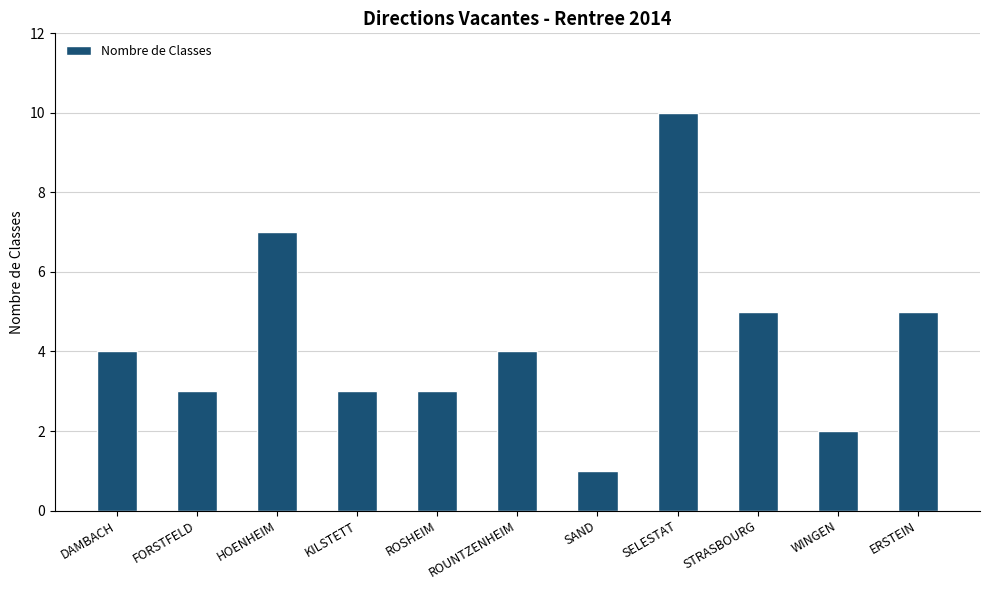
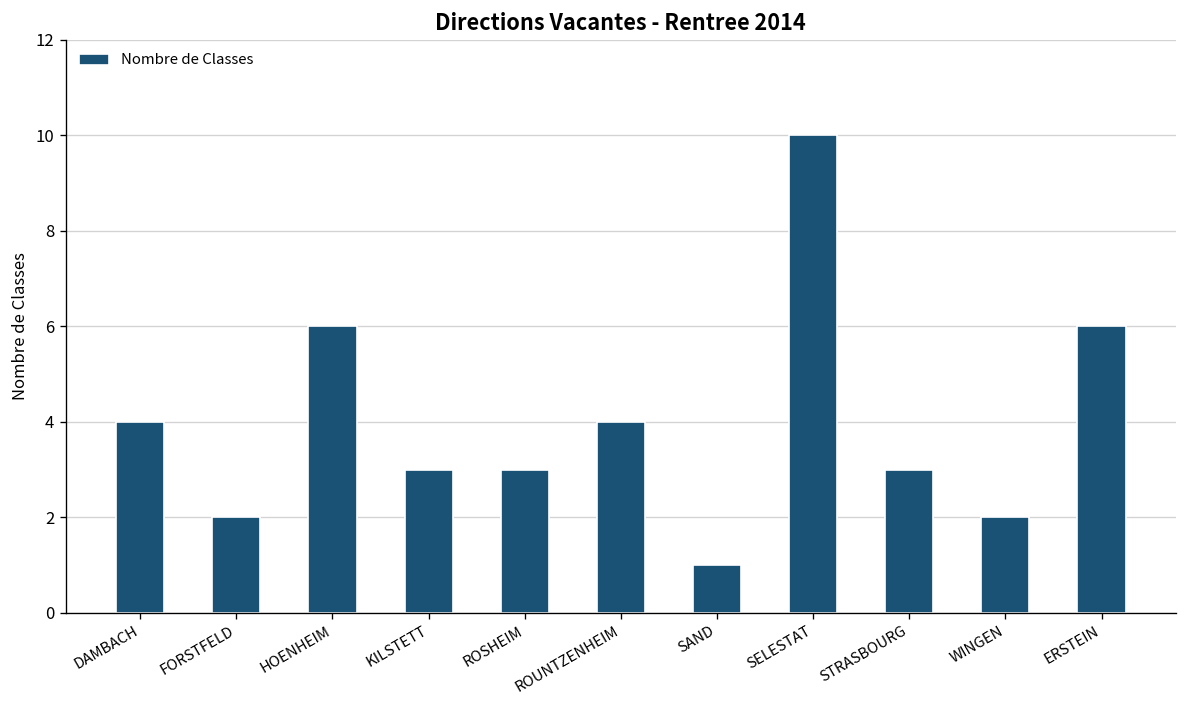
  {
    "DAMBACH": 4,
-   "FORSTFELD": 3,
-   "HOENHEIM": 7,
+   "FORSTFELD": 2,
+   "HOENHEIM": 6,
    "KILSTETT": 3,
    "ROSHEIM": 3,
    "ROUNTZENHEIM": 4,
    "SAND": 1,
    "SELESTAT": 10,
-   "STRASBOURG": 5,
+   "STRASBOURG": 3,
    "WINGEN": 2,
-   "ERSTEIN": 5
+   "ERSTEIN": 6
  }
